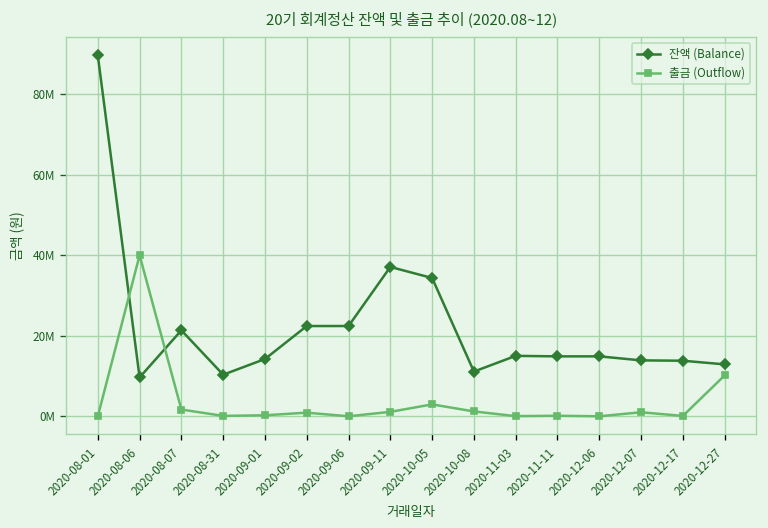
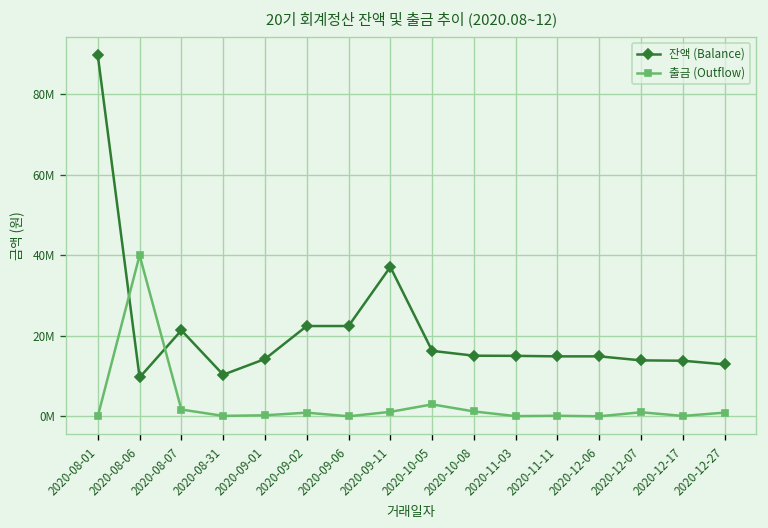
  {
    "잔액 (Balance)": {
      "2020-08-01": 90000000,
      "2020-08-06": 10000000,
      "2020-08-07": 21000000,
      "2020-08-31": 10000000,
      "2020-09-01": 14000000,
      "2020-09-02": 22000000,
      "2020-09-06": 22000000,
      "2020-09-11": 37000000,
-     "2020-10-05": 34000000,
-     "2020-10-08": 11000000,
+     "2020-10-05": 16000000,
+     "2020-10-08": 15000000,
      "2020-11-03": 15000000,
      "2020-11-11": 15000000,
      "2020-12-06": 15000000,
      "2020-12-07": 14000000,
      "2020-12-17": 14000000,
      "2020-12-27": 13000000
    },
    "출금 (Outflow)": {
      "2020-08-01": 0,
      "2020-08-06": 40000000,
      "2020-08-07": 2000000,
      "2020-08-31": 0,
      "2020-09-01": 0,
      "2020-09-02": 1000000,
      "2020-09-06": 0,
      "2020-09-11": 1000000,
      "2020-10-05": 3000000,
      "2020-10-08": 1000000,
      "2020-11-03": 0,
      "2020-11-11": 0,
      "2020-12-06": 0,
      "2020-12-07": 1000000,
      "2020-12-17": 0,
-     "2020-12-27": 10000000
+     "2020-12-27": 1000000
    }
  }
